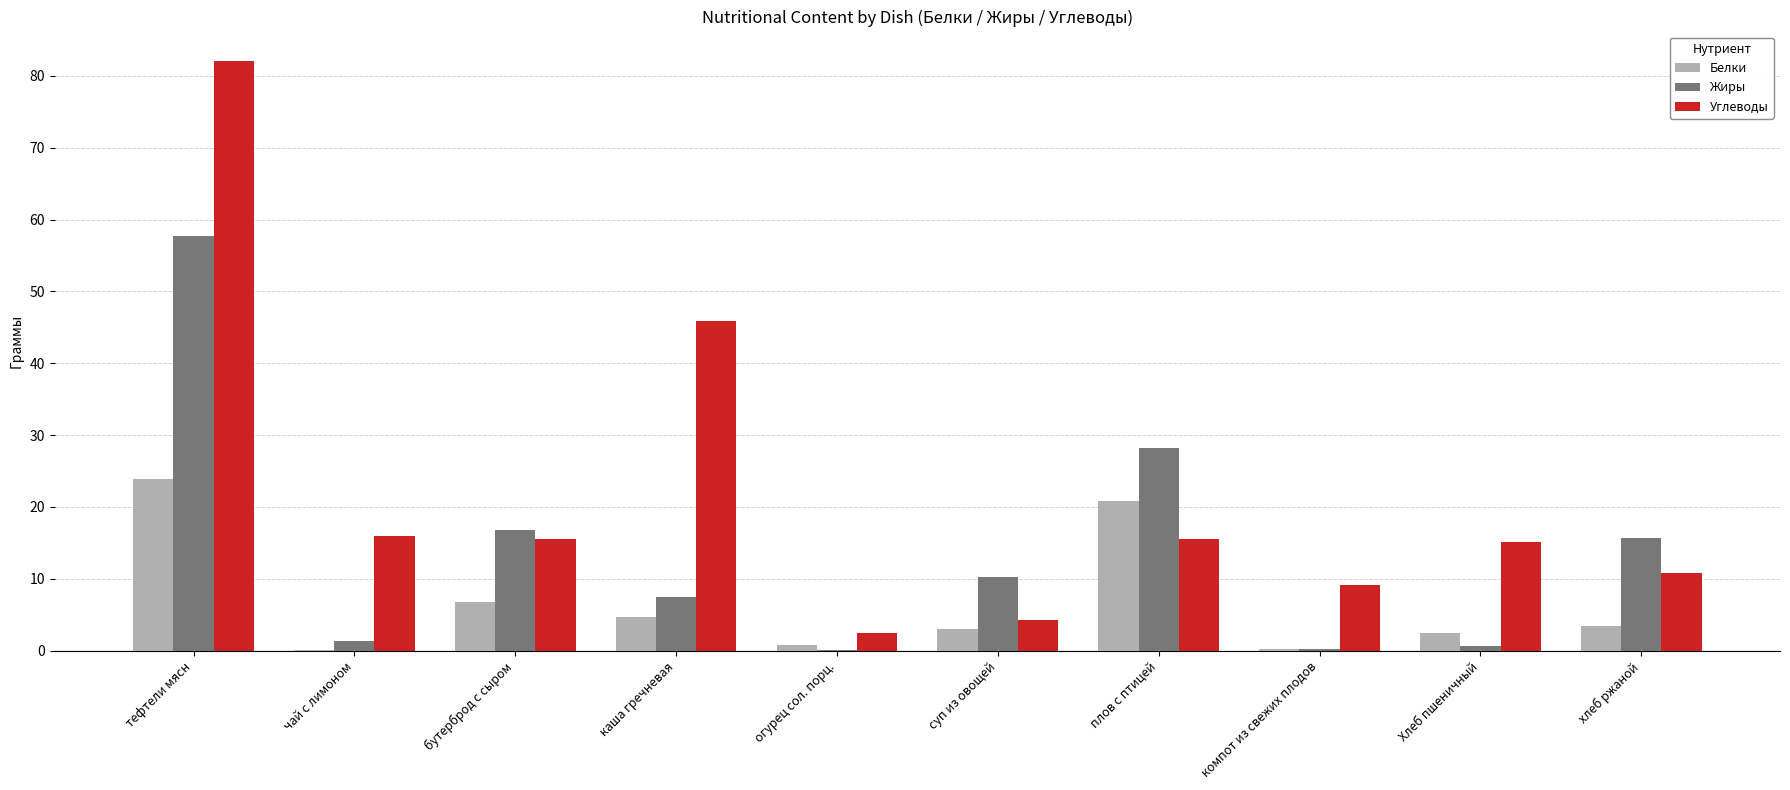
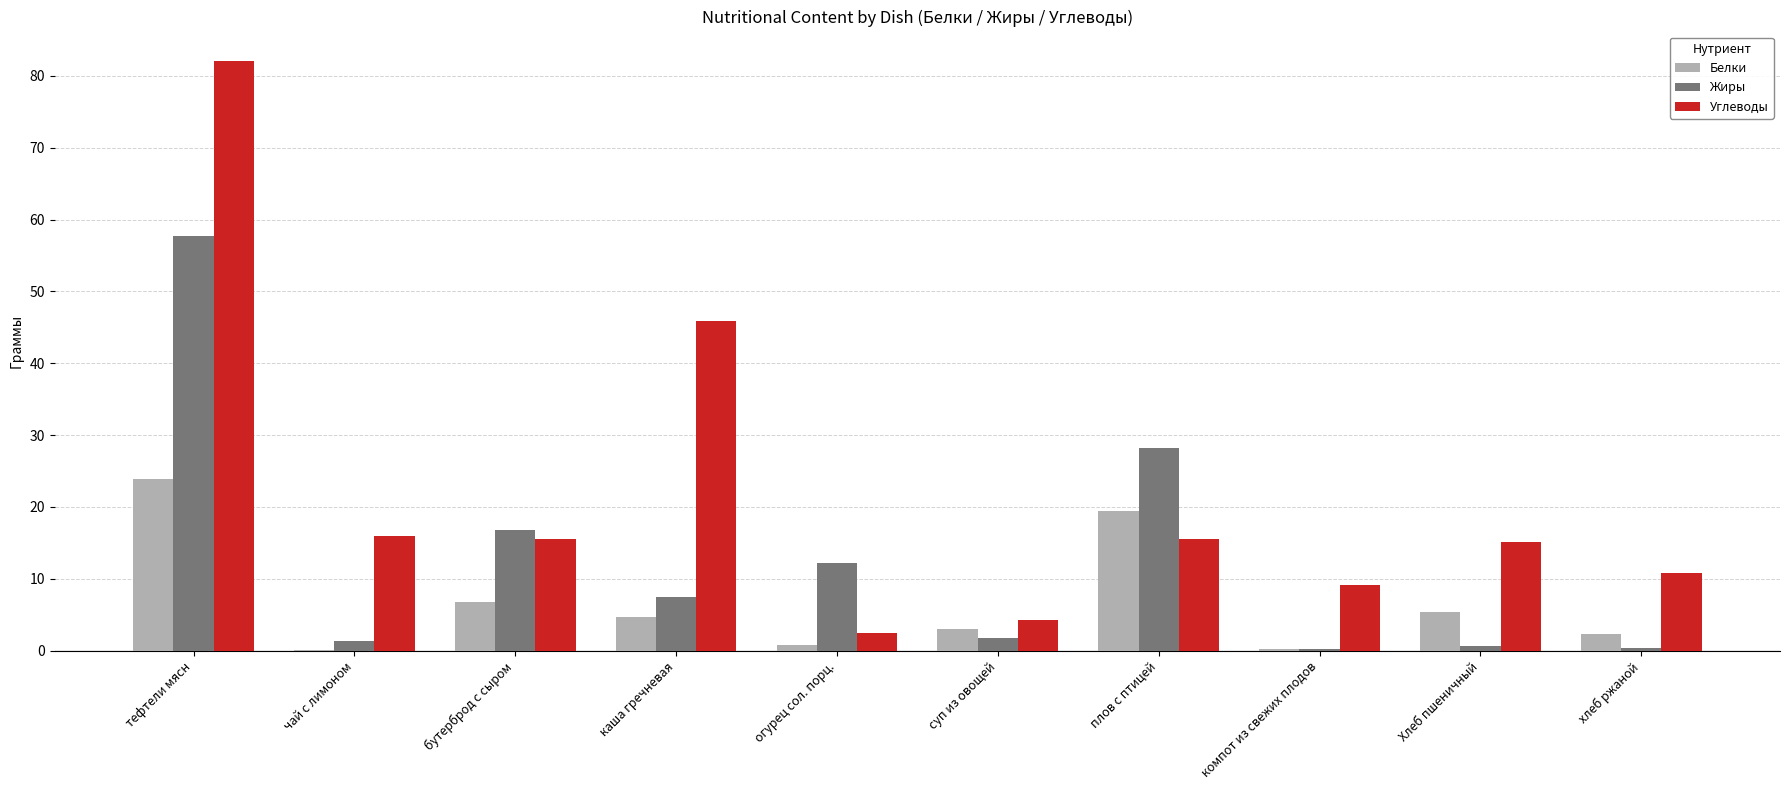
  {
    "Белки": {
      "тефтели мясн": 24,
      "бутерброд с сыром": 7,
      "каша гречневая": 5,
      "огурец сол. порц.": 1,
      "суп из овощей": 3,
-     "плов с птицей": 21,
-     "Хлеб пшеничный": 2,
-     "хлеб ржаной": 3
+     "плов с птицей": 19,
+     "Хлеб пшеничный": 5,
+     "хлеб ржаной": 2
    },
    "Жиры": {
      "тефтели мясн": 58,
      "чай с лимоном": 1,
      "бутерброд с сыром": 17,
      "каша гречневая": 7,
-     "огурец сол. порц.": 0,
-     "суп из овощей": 10,
+     "огурец сол. порц.": 12,
+     "суп из овощей": 2,
      "плов с птицей": 28,
      "Хлеб пшеничный": 1,
-     "хлеб ржаной": 16
+     "хлеб ржаной": 0
    },
    "Углеводы": {
      "тефтели мясн": 82,
      "чай с лимоном": 16,
      "бутерброд с сыром": 16,
      "каша гречневая": 46,
      "огурец сол. порц.": 2,
      "суп из овощей": 4,
      "плов с птицей": 16,
      "компот из свежих плодов": 9,
      "Хлеб пшеничный": 15,
      "хлеб ржаной": 11
    }
  }
